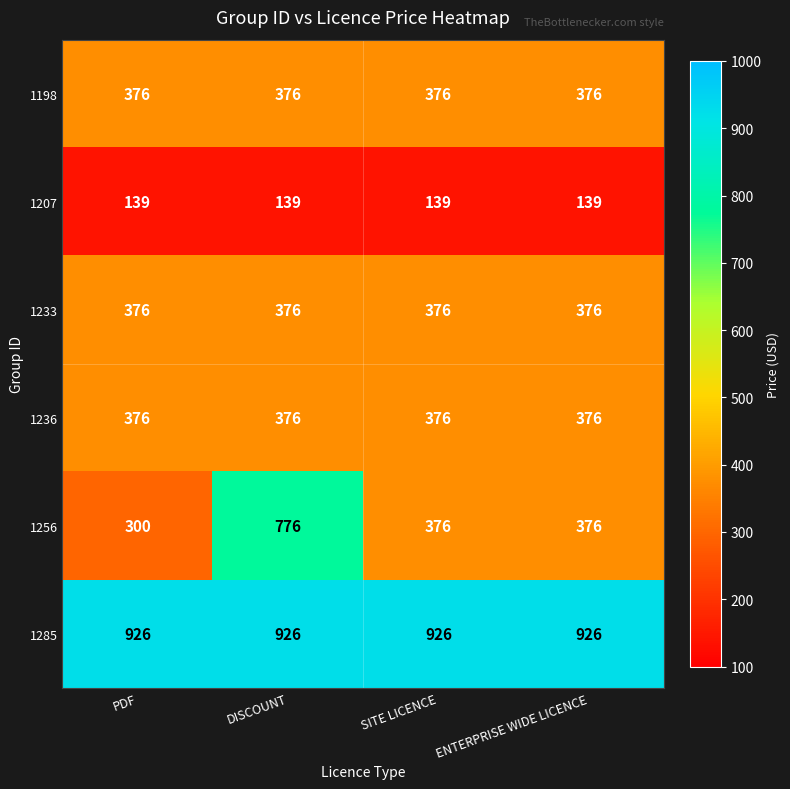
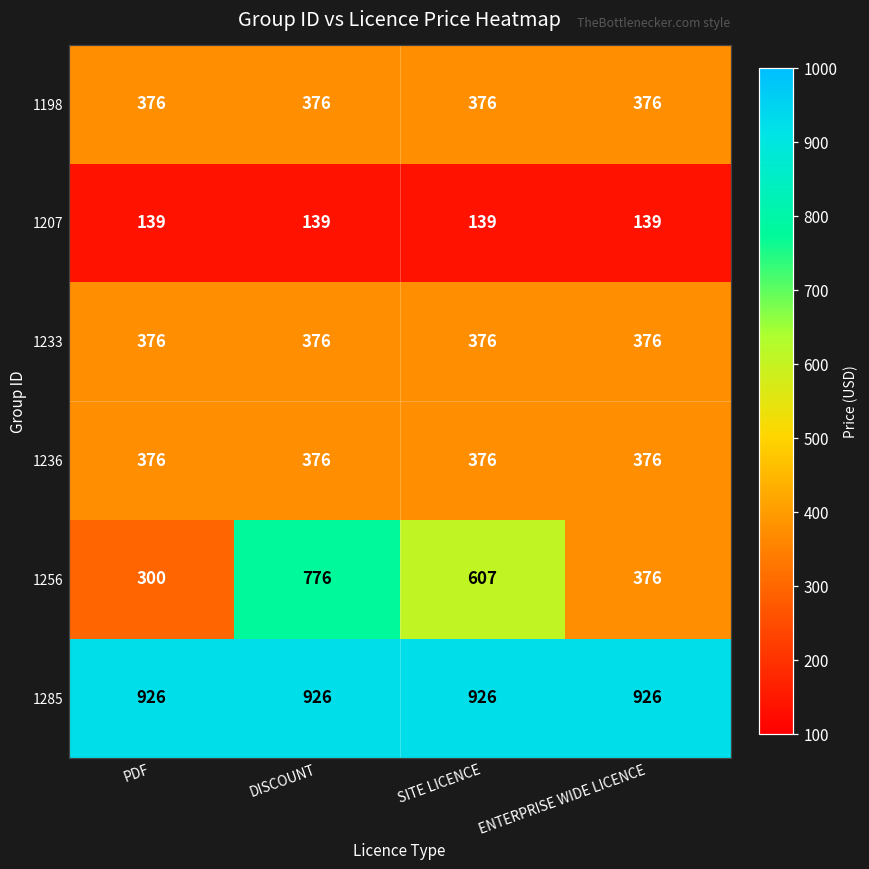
  {
    "1198": {
      "PDF": 376,
      "DISCOUNT": 376,
      "SITE LICENCE": 376,
      "ENTERPRISE WIDE LICENCE": 376
    },
    "1207": {
      "PDF": 139,
      "DISCOUNT": 139,
      "SITE LICENCE": 139,
      "ENTERPRISE WIDE LICENCE": 139
    },
    "1233": {
      "PDF": 376,
      "DISCOUNT": 376,
      "SITE LICENCE": 376,
      "ENTERPRISE WIDE LICENCE": 376
    },
    "1236": {
      "PDF": 376,
      "DISCOUNT": 376,
      "SITE LICENCE": 376,
      "ENTERPRISE WIDE LICENCE": 376
    },
    "1256": {
      "PDF": 300,
      "DISCOUNT": 776,
-     "SITE LICENCE": 376,
+     "SITE LICENCE": 607,
      "ENTERPRISE WIDE LICENCE": 376
    },
    "1285": {
      "PDF": 926,
      "DISCOUNT": 926,
      "SITE LICENCE": 926,
      "ENTERPRISE WIDE LICENCE": 926
    }
  }
